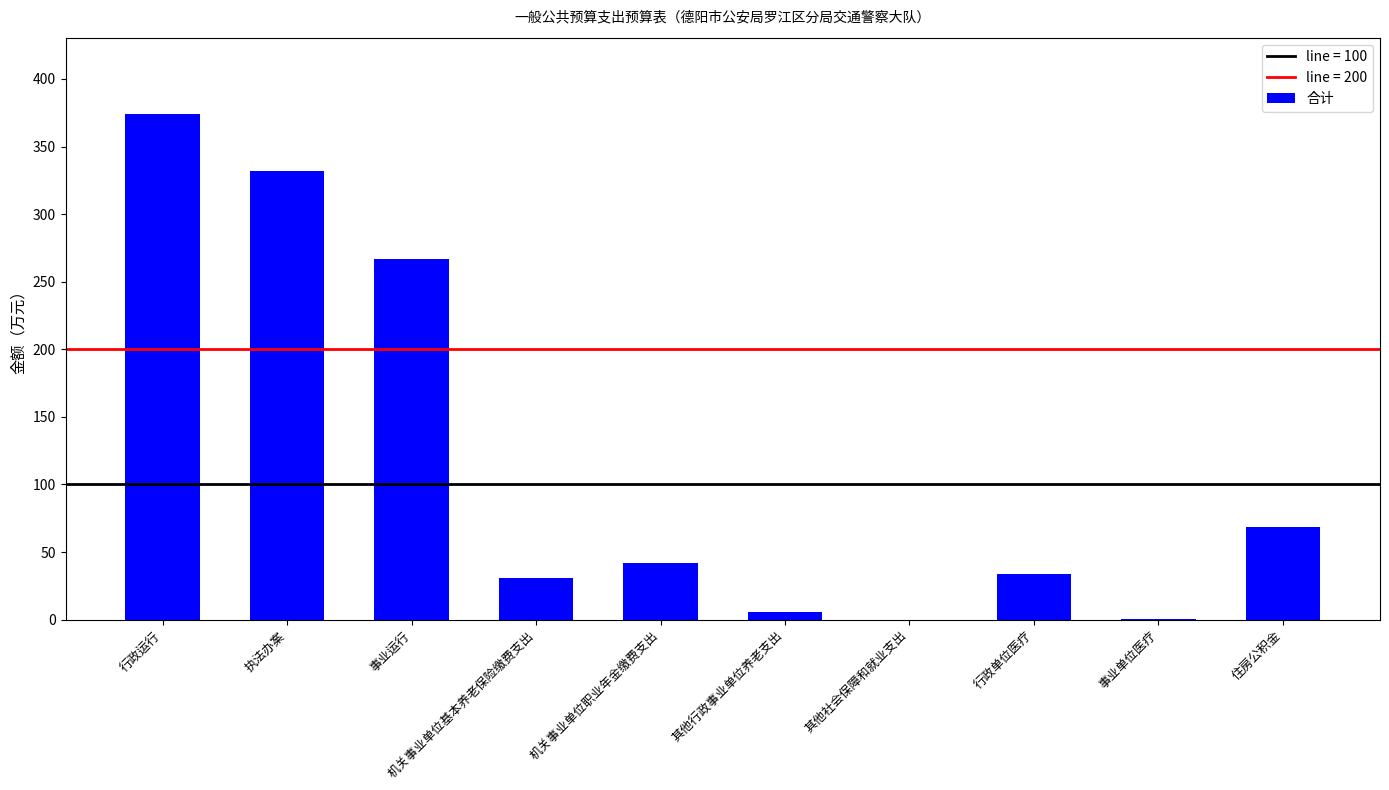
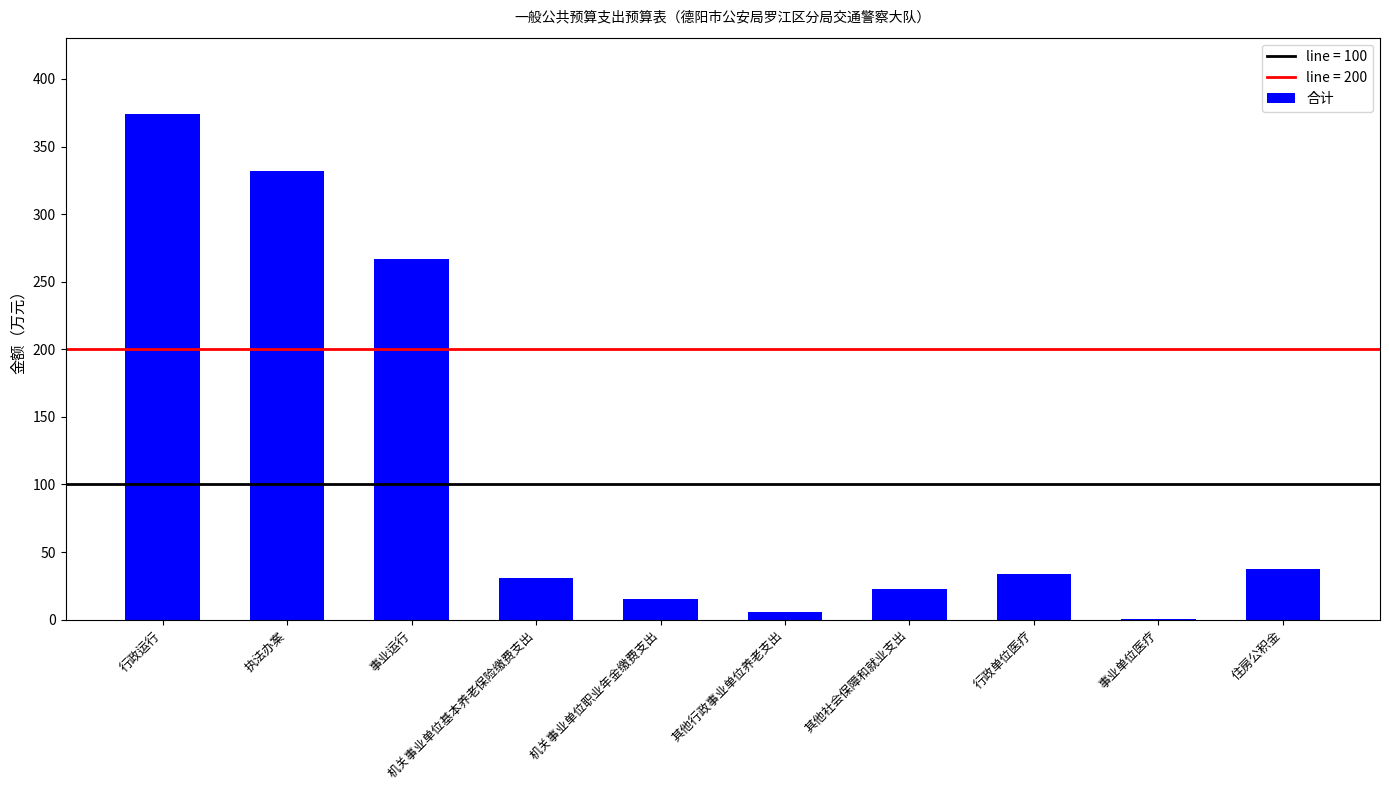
  {
    "行政运行": 374,
    "执法办案": 332,
    "事业运行": 267,
    "机关事业单位基本养老保险缴费支出": 31,
-   "机关事业单位职业年金缴费支出": 42,
+   "机关事业单位职业年金缴费支出": 15,
    "其他行政事业单位养老支出": 6,
-   "其他社会保障和就业支出": 0,
+   "其他社会保障和就业支出": 23,
    "行政单位医疗": 34,
-   "住房公积金": 69
+   "住房公积金": 37
  }
